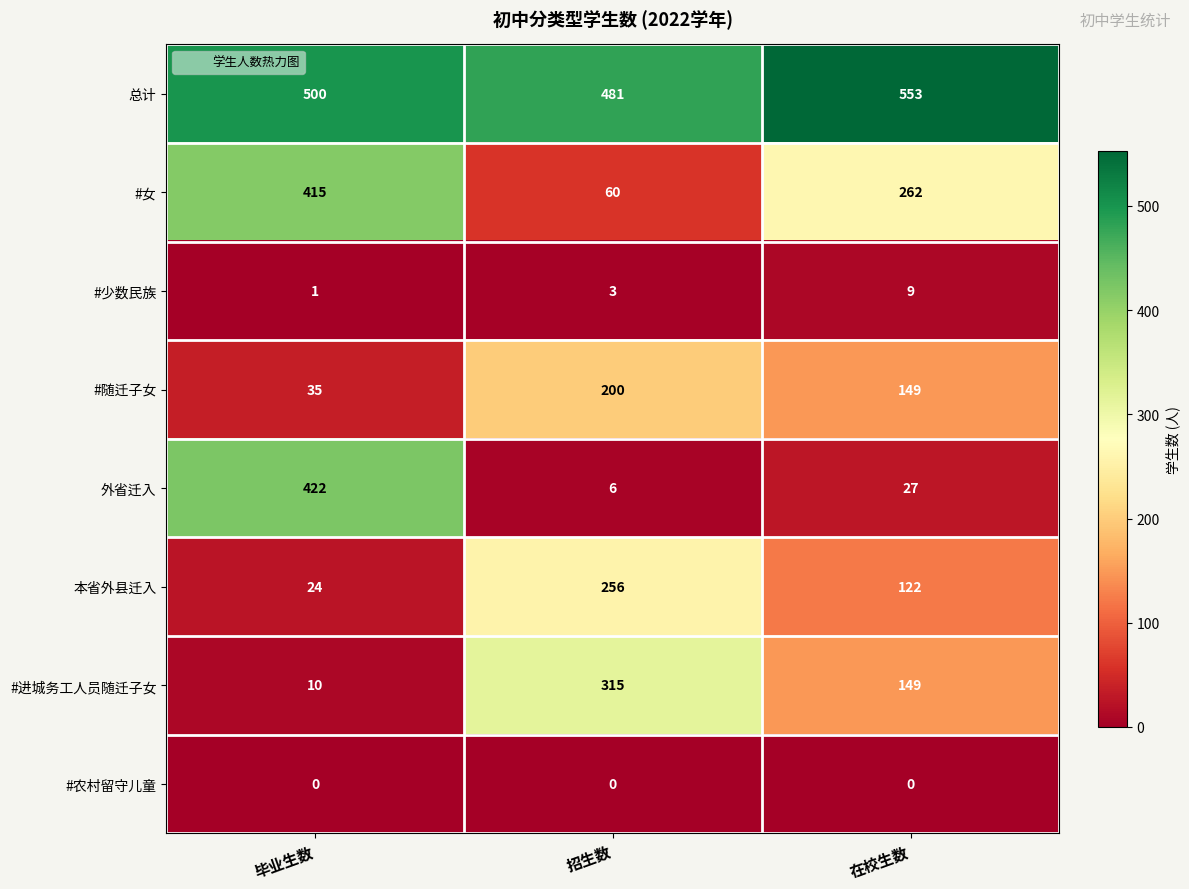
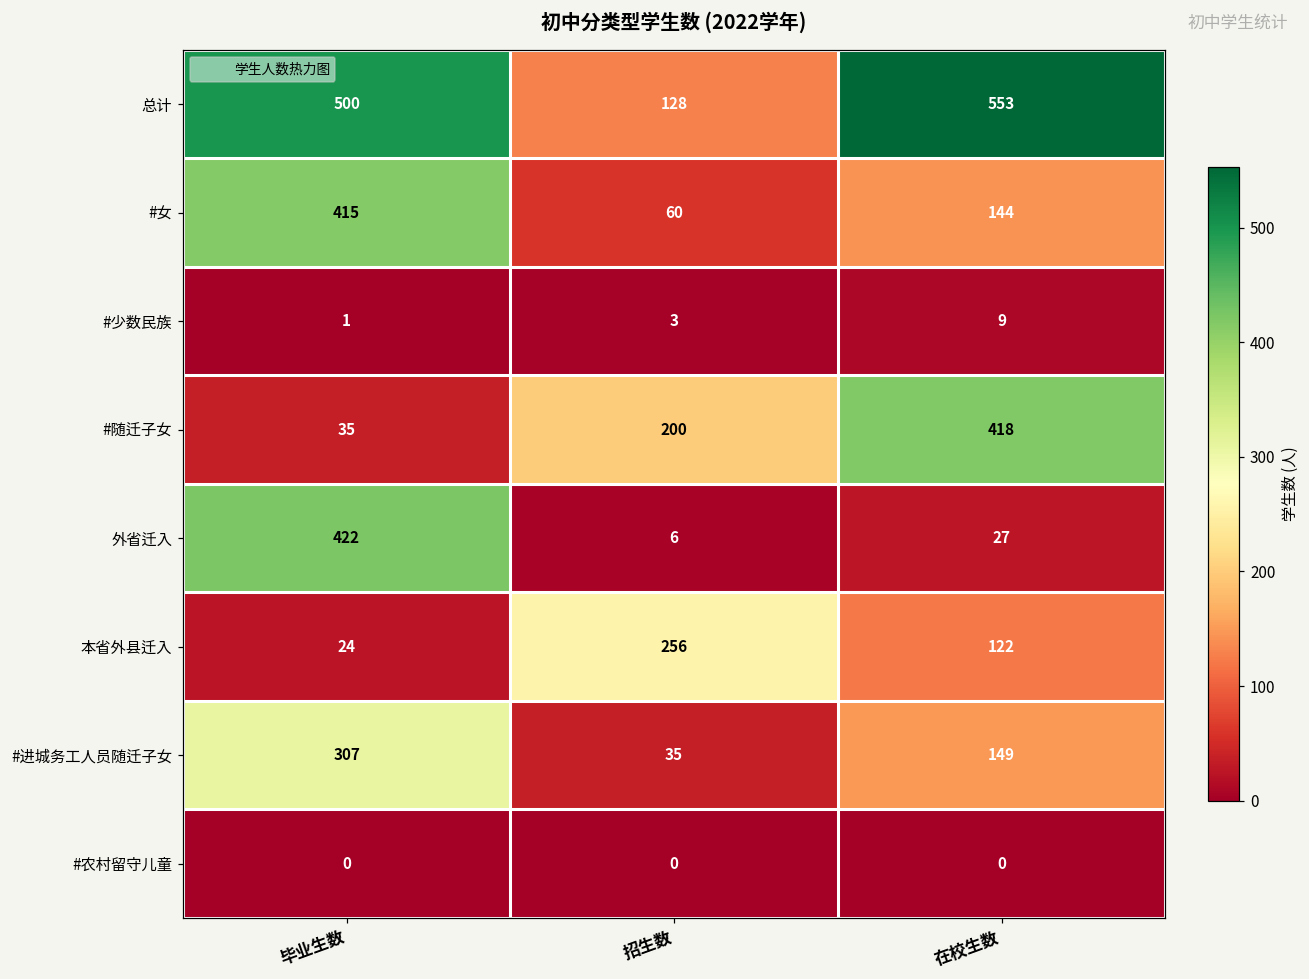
  {
    "总计": {
      "毕业生数": 500,
-     "招生数": 481,
+     "招生数": 128,
      "在校生数": 553
    },
    "#女": {
      "毕业生数": 415,
      "招生数": 60,
-     "在校生数": 262
+     "在校生数": 144
    },
    "#少数民族": {
      "毕业生数": 1,
      "招生数": 3,
      "在校生数": 9
    },
    "#随迁子女": {
      "毕业生数": 35,
      "招生数": 200,
-     "在校生数": 149
+     "在校生数": 418
    },
    "外省迁入": {
      "毕业生数": 422,
      "招生数": 6,
      "在校生数": 27
    },
    "本省外县迁入": {
      "毕业生数": 24,
      "招生数": 256,
      "在校生数": 122
    },
    "#进城务工人员随迁子女": {
-     "毕业生数": 10,
-     "招生数": 315,
+     "毕业生数": 307,
+     "招生数": 35,
      "在校生数": 149
    },
    "#农村留守儿童": {
      "毕业生数": 0,
      "招生数": 0,
      "在校生数": 0
    }
  }
